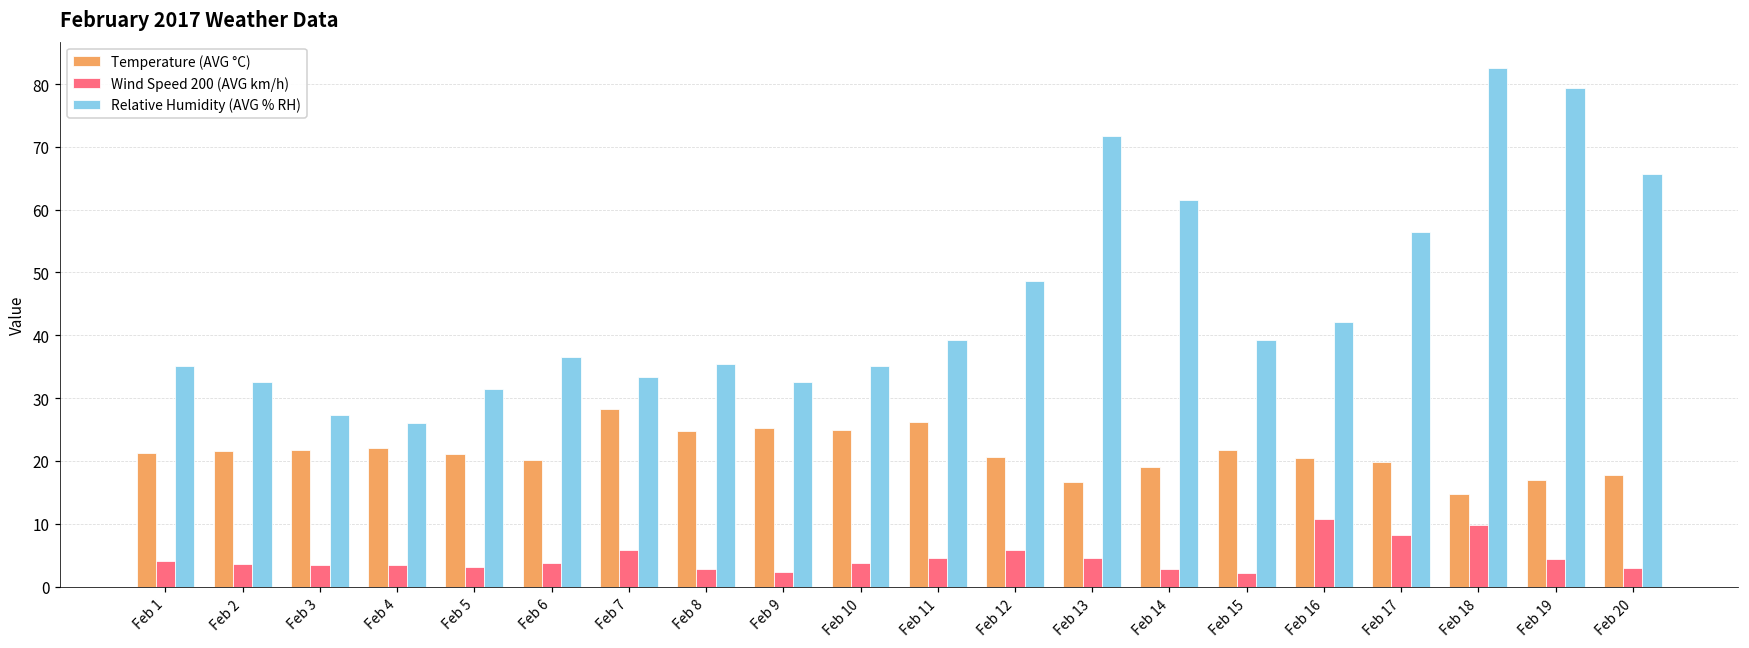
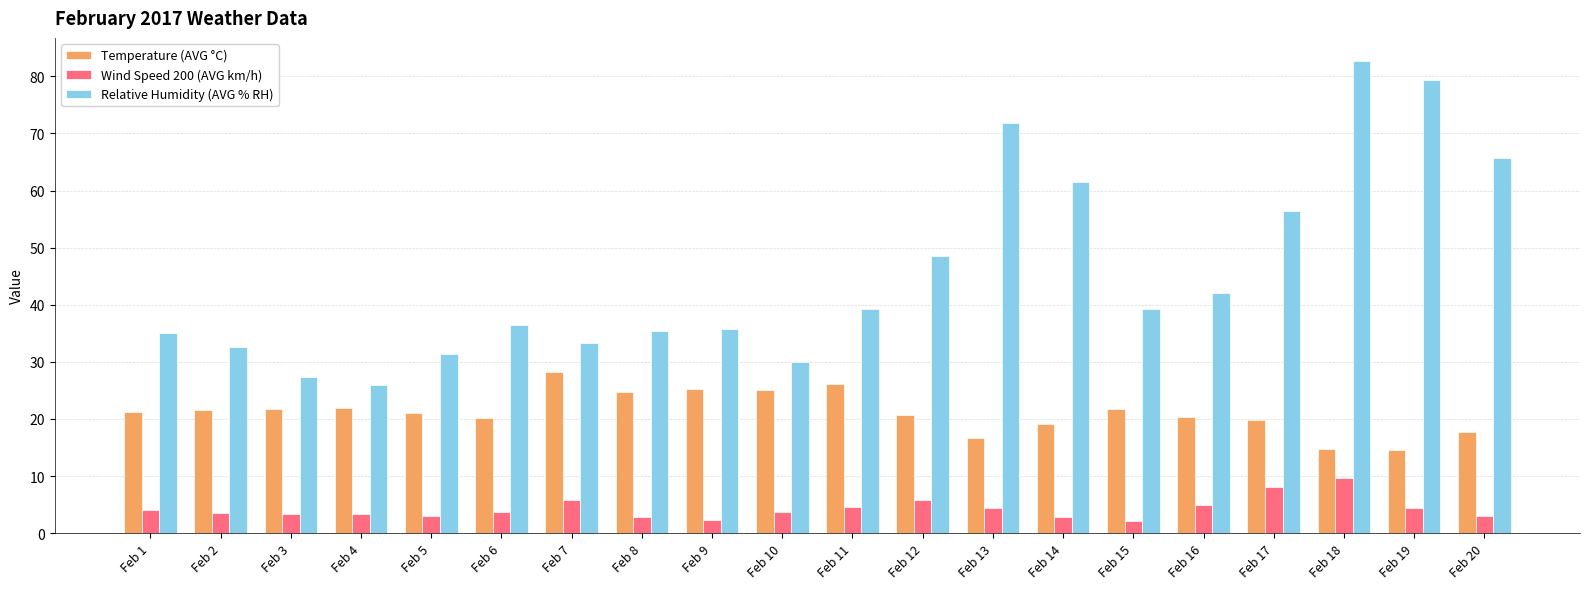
  {
    "Temperature (AVG °C)": {
      "Feb 1": 21,
      "Feb 2": 22,
      "Feb 3": 22,
      "Feb 4": 22,
      "Feb 5": 21,
      "Feb 6": 20,
      "Feb 7": 28,
      "Feb 8": 25,
      "Feb 9": 25,
      "Feb 10": 25,
      "Feb 11": 26,
      "Feb 12": 21,
      "Feb 13": 17,
      "Feb 14": 19,
      "Feb 15": 22,
      "Feb 16": 20,
      "Feb 17": 20,
      "Feb 18": 15,
-     "Feb 19": 17,
+     "Feb 19": 15,
      "Feb 20": 18
    },
    "Wind Speed 200 (AVG km/h)": {
      "Feb 1": 4,
      "Feb 2": 4,
      "Feb 3": 3,
      "Feb 4": 3,
      "Feb 5": 3,
      "Feb 6": 4,
      "Feb 7": 6,
      "Feb 8": 3,
      "Feb 9": 2,
      "Feb 10": 4,
      "Feb 11": 5,
      "Feb 12": 6,
      "Feb 13": 4,
      "Feb 14": 3,
      "Feb 15": 2,
-     "Feb 16": 11,
+     "Feb 16": 5,
      "Feb 17": 8,
      "Feb 18": 10,
      "Feb 19": 4,
      "Feb 20": 3
    },
    "Relative Humidity (AVG % RH)": {
      "Feb 1": 35,
      "Feb 2": 33,
      "Feb 3": 27,
      "Feb 4": 26,
      "Feb 5": 31,
      "Feb 6": 37,
      "Feb 7": 33,
      "Feb 8": 35,
-     "Feb 9": 33,
-     "Feb 10": 35,
+     "Feb 9": 36,
+     "Feb 10": 30,
      "Feb 11": 39,
      "Feb 12": 49,
      "Feb 13": 72,
      "Feb 14": 62,
      "Feb 15": 39,
      "Feb 16": 42,
      "Feb 17": 57,
      "Feb 18": 83,
      "Feb 19": 79,
      "Feb 20": 66
    }
  }
